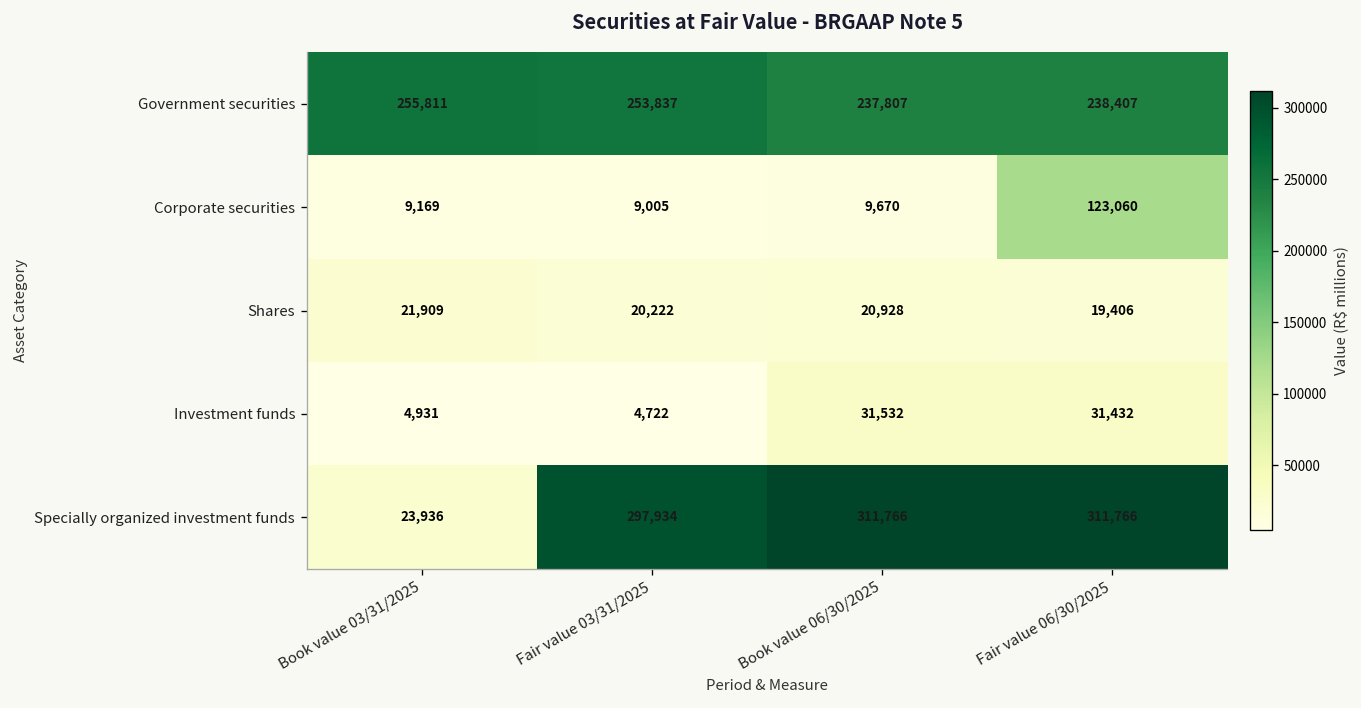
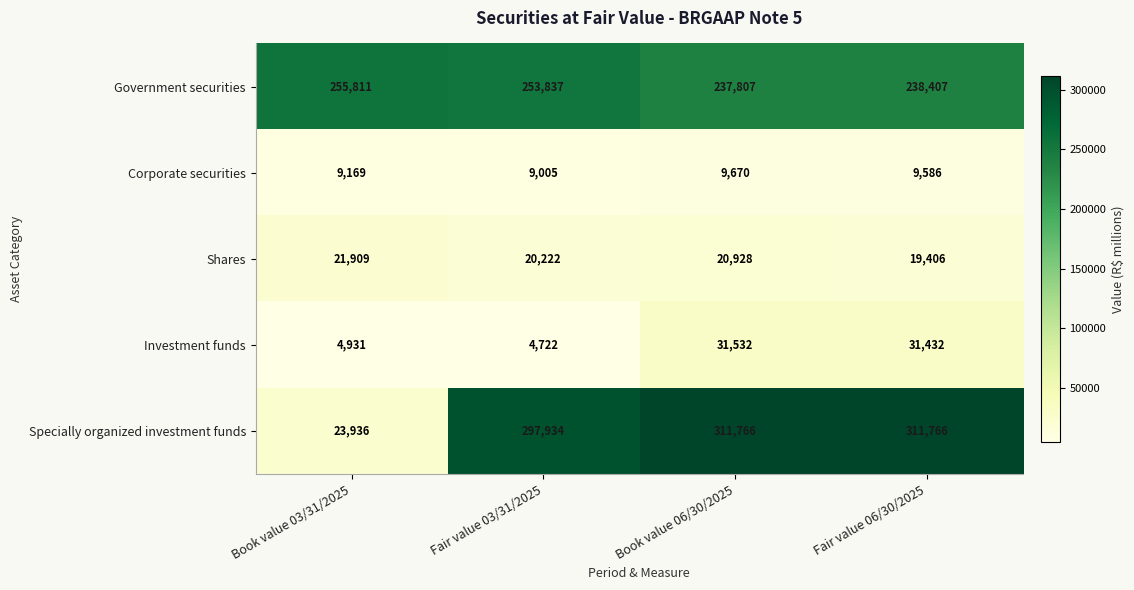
  {
    "Government securities": {
      "Book value 03/31/2025": "255,811",
      "Fair value 03/31/2025": "253,837",
      "Book value 06/30/2025": "237,807",
      "Fair value 06/30/2025": "238,407"
    },
    "Corporate securities": {
      "Book value 03/31/2025": "9,169",
      "Fair value 03/31/2025": "9,005",
      "Book value 06/30/2025": "9,670",
-     "Fair value 06/30/2025": "123,060"
+     "Fair value 06/30/2025": "9,586"
    },
    "Shares": {
      "Book value 03/31/2025": "21,909",
      "Fair value 03/31/2025": "20,222",
      "Book value 06/30/2025": "20,928",
      "Fair value 06/30/2025": "19,406"
    },
    "Investment funds": {
      "Book value 03/31/2025": "4,931",
      "Fair value 03/31/2025": "4,722",
      "Book value 06/30/2025": "31,532",
      "Fair value 06/30/2025": "31,432"
    },
    "Specially organized investment funds": {
      "Book value 03/31/2025": "23,936",
      "Fair value 03/31/2025": "297,934"
    }
  }
